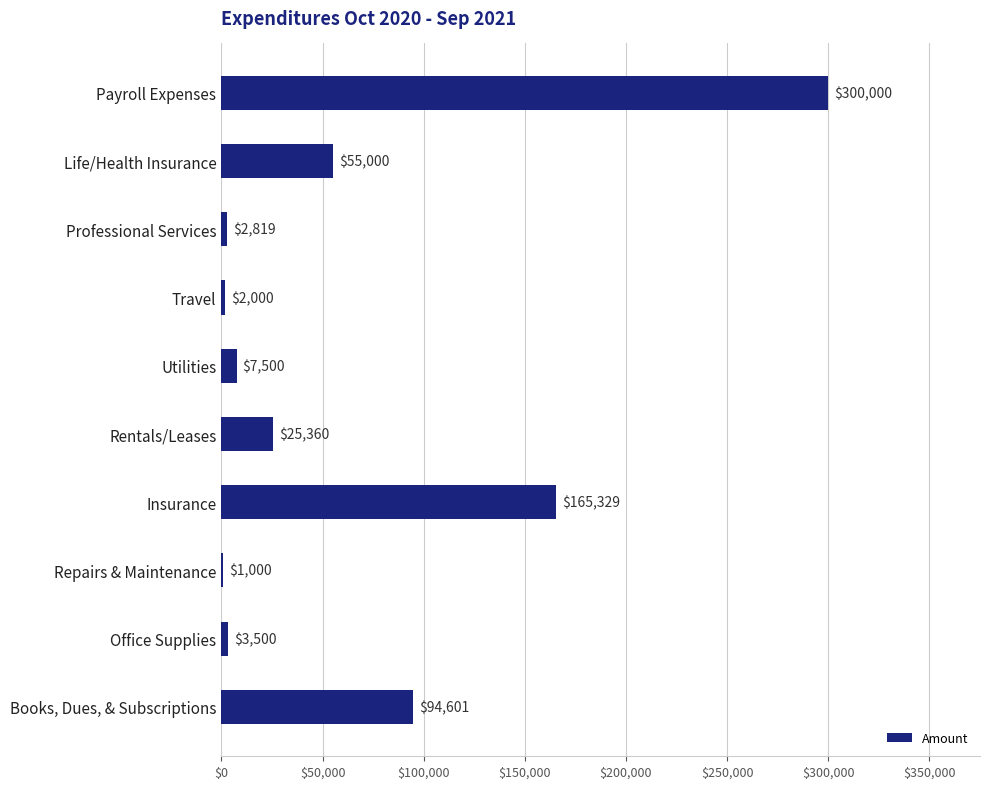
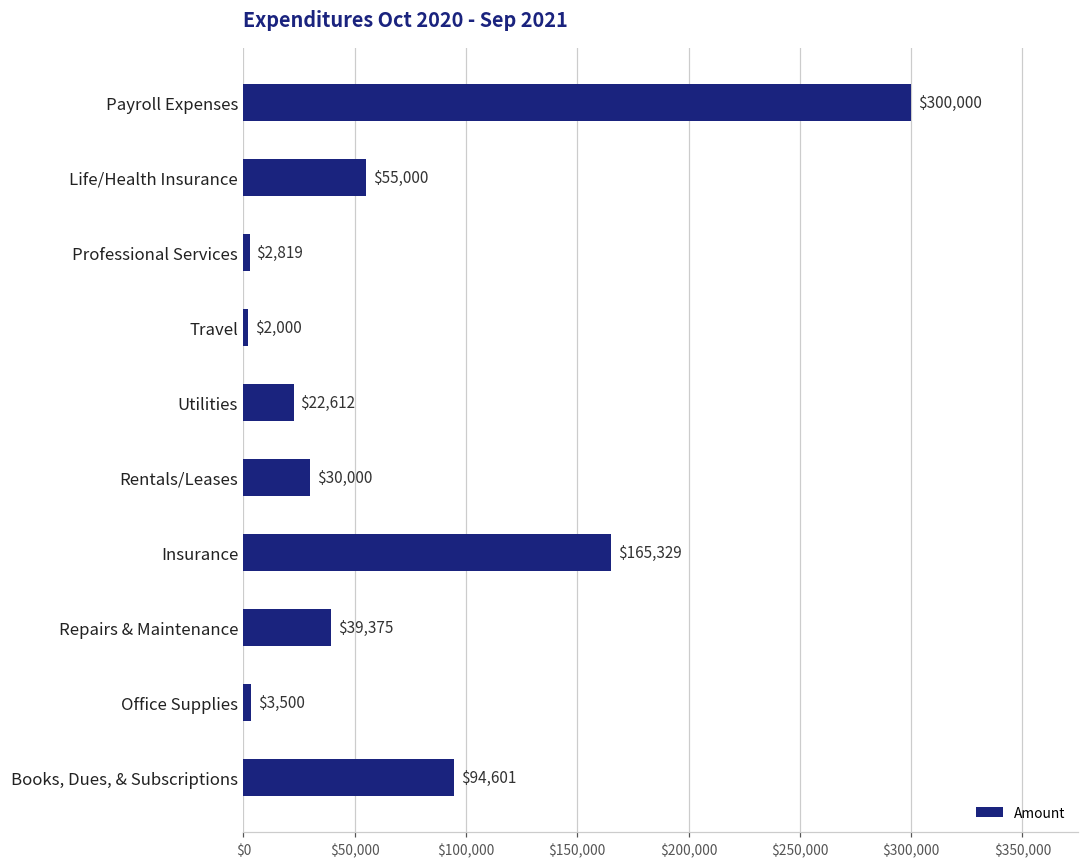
  {
    "Payroll Expenses": "$300,000",
    "Life/Health Insurance": "$55,000",
    "Professional Services": "$2,819",
    "Travel": "$2,000",
-   "Utilities": "$7,500",
-   "Rentals/Leases": "$25,360",
+   "Utilities": "$22,612",
+   "Rentals/Leases": "$30,000",
    "Insurance": "$165,329",
-   "Repairs & Maintenance": "$1,000",
+   "Repairs & Maintenance": "$39,375",
    "Office Supplies": "$3,500",
    "Books, Dues, & Subscriptions": "$94,601"
  }
